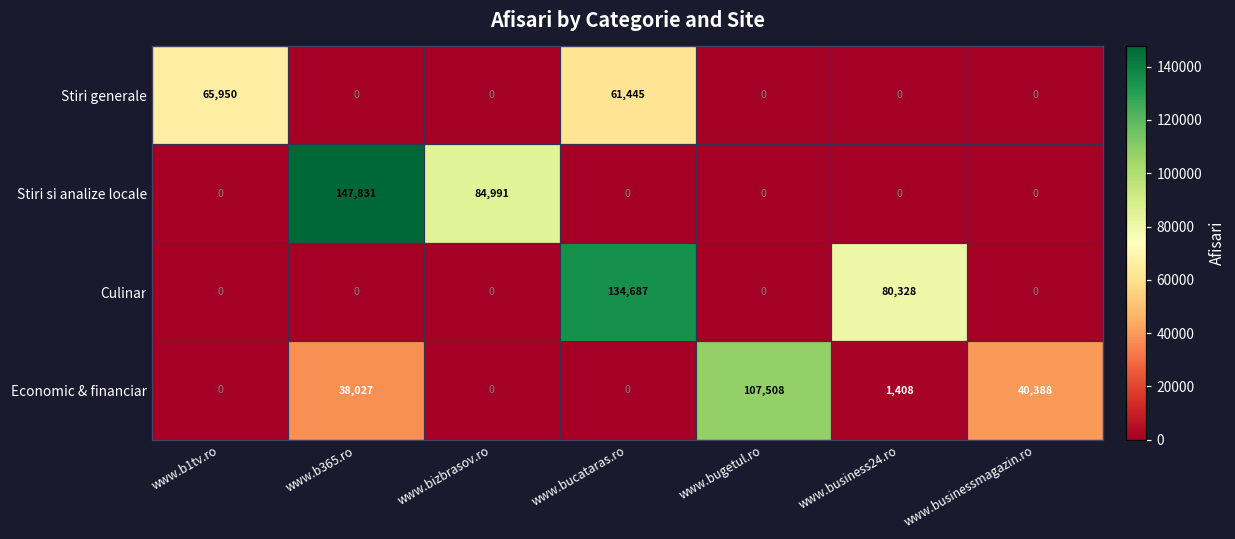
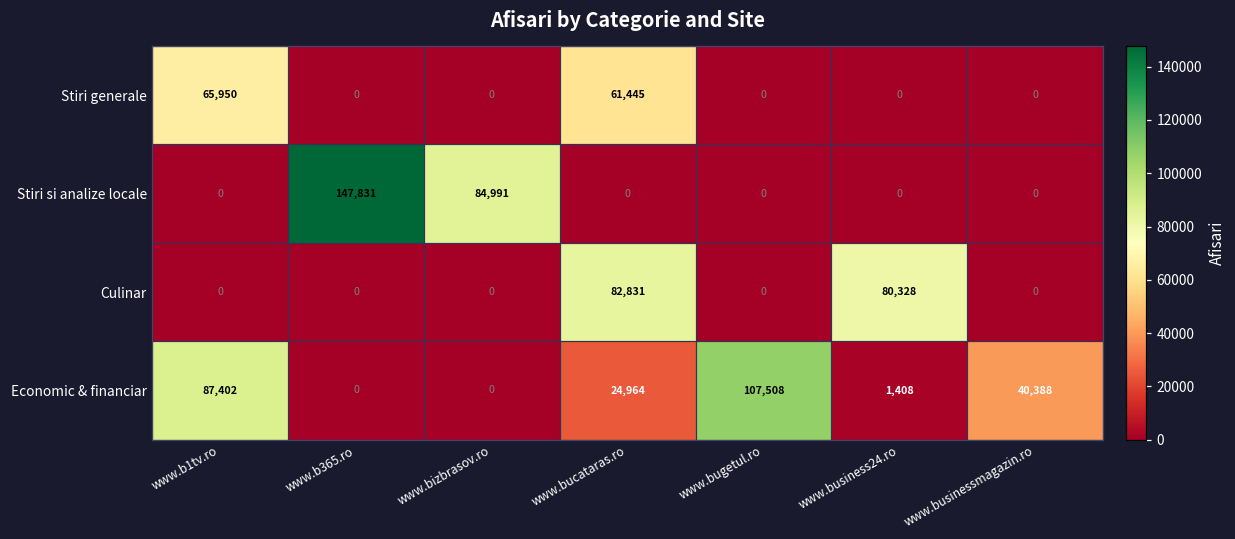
  {
    "Stiri generale": {
      "www.b1tv.ro": "65,950",
      "www.b365.ro": "0",
      "www.bizbrasov.ro": "0",
      "www.bucataras.ro": "61,445",
      "www.bugetul.ro": "0",
      "www.business24.ro": "0",
      "www.businessmagazin.ro": "0"
    },
    "Stiri si analize locale": {
      "www.b1tv.ro": "0",
      "www.b365.ro": "147,831",
      "www.bizbrasov.ro": "84,991",
      "www.bucataras.ro": "0",
      "www.bugetul.ro": "0",
      "www.business24.ro": "0",
      "www.businessmagazin.ro": "0"
    },
    "Culinar": {
      "www.b1tv.ro": "0",
      "www.b365.ro": "0",
      "www.bizbrasov.ro": "0",
-     "www.bucataras.ro": "134,687",
+     "www.bucataras.ro": "82,831",
      "www.bugetul.ro": "0",
      "www.business24.ro": "80,328",
      "www.businessmagazin.ro": "0"
    },
    "Economic & financiar": {
-     "www.b1tv.ro": "0",
-     "www.b365.ro": "38,027",
+     "www.b1tv.ro": "87,402",
+     "www.b365.ro": "0",
      "www.bizbrasov.ro": "0",
-     "www.bucataras.ro": "0",
+     "www.bucataras.ro": "24,964",
      "www.bugetul.ro": "107,508",
      "www.business24.ro": "1,408",
      "www.businessmagazin.ro": "40,388"
    }
  }
